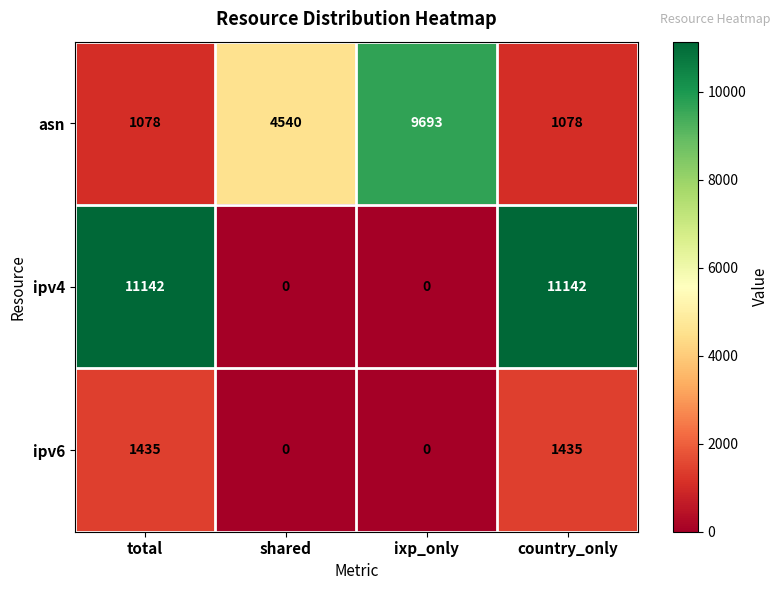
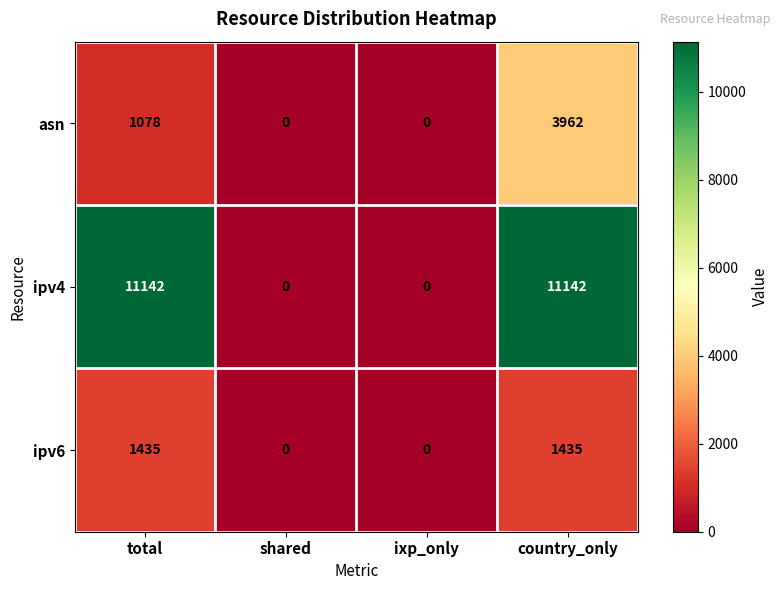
  {
    "asn": {
      "total": 1078,
-     "shared": 4540,
-     "ixp_only": 9693,
-     "country_only": 1078
+     "shared": 0,
+     "ixp_only": 0,
+     "country_only": 3962
    },
    "ipv4": {
      "total": 11142,
      "shared": 0,
      "ixp_only": 0,
      "country_only": 11142
    },
    "ipv6": {
      "total": 1435,
      "shared": 0,
      "ixp_only": 0,
      "country_only": 1435
    }
  }
